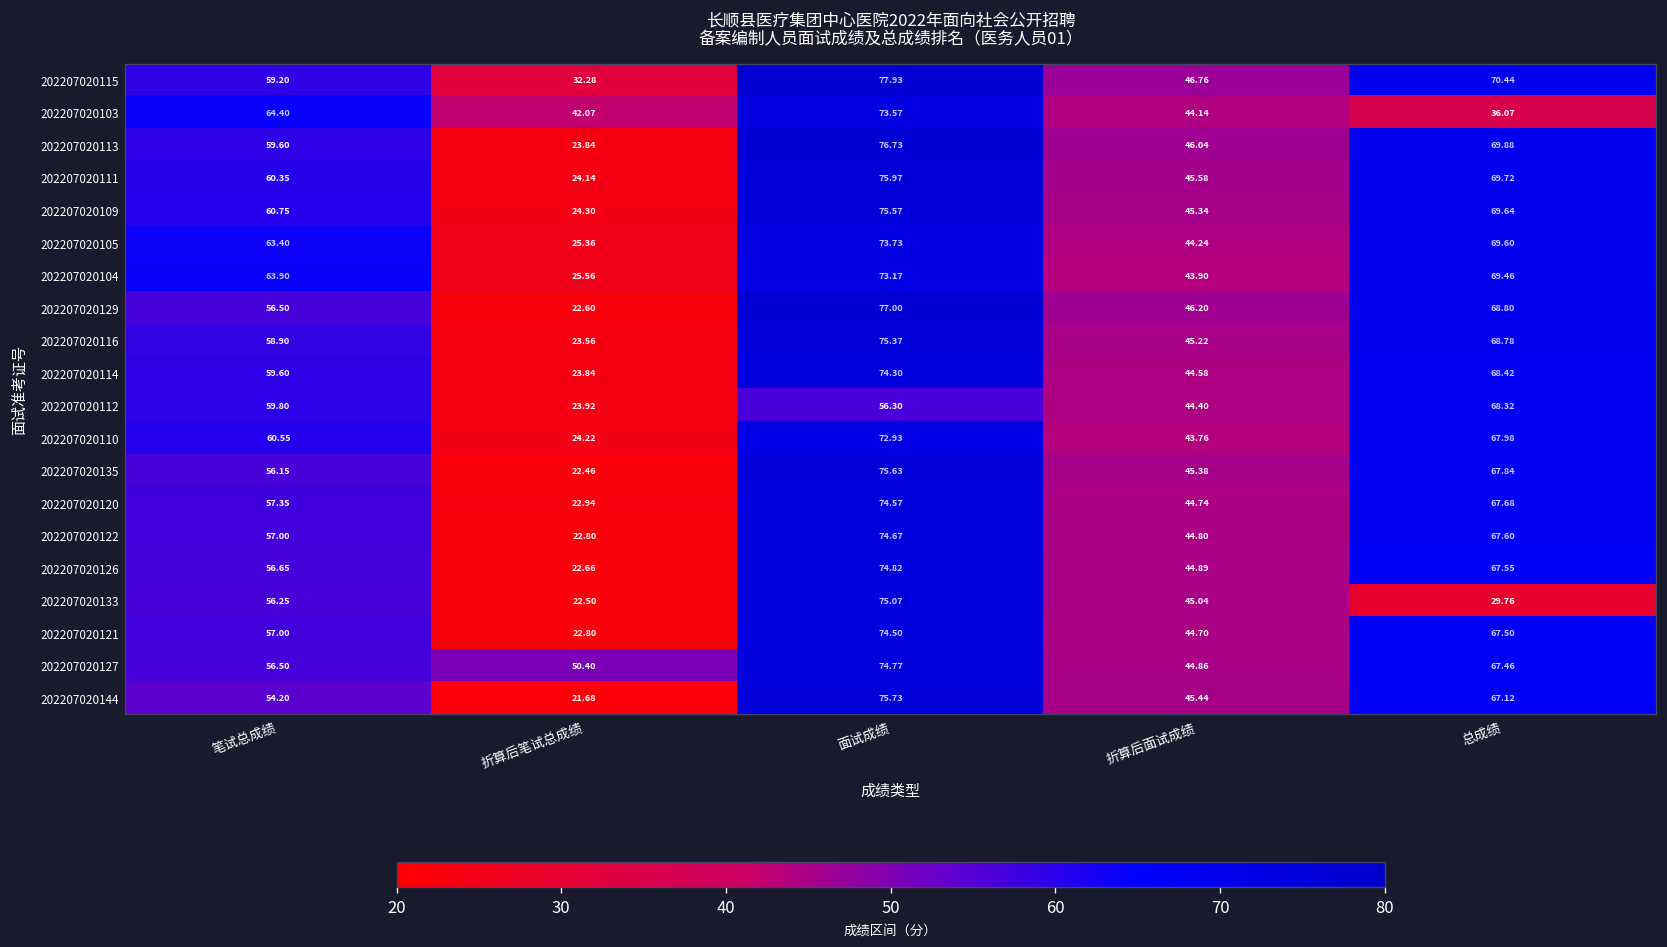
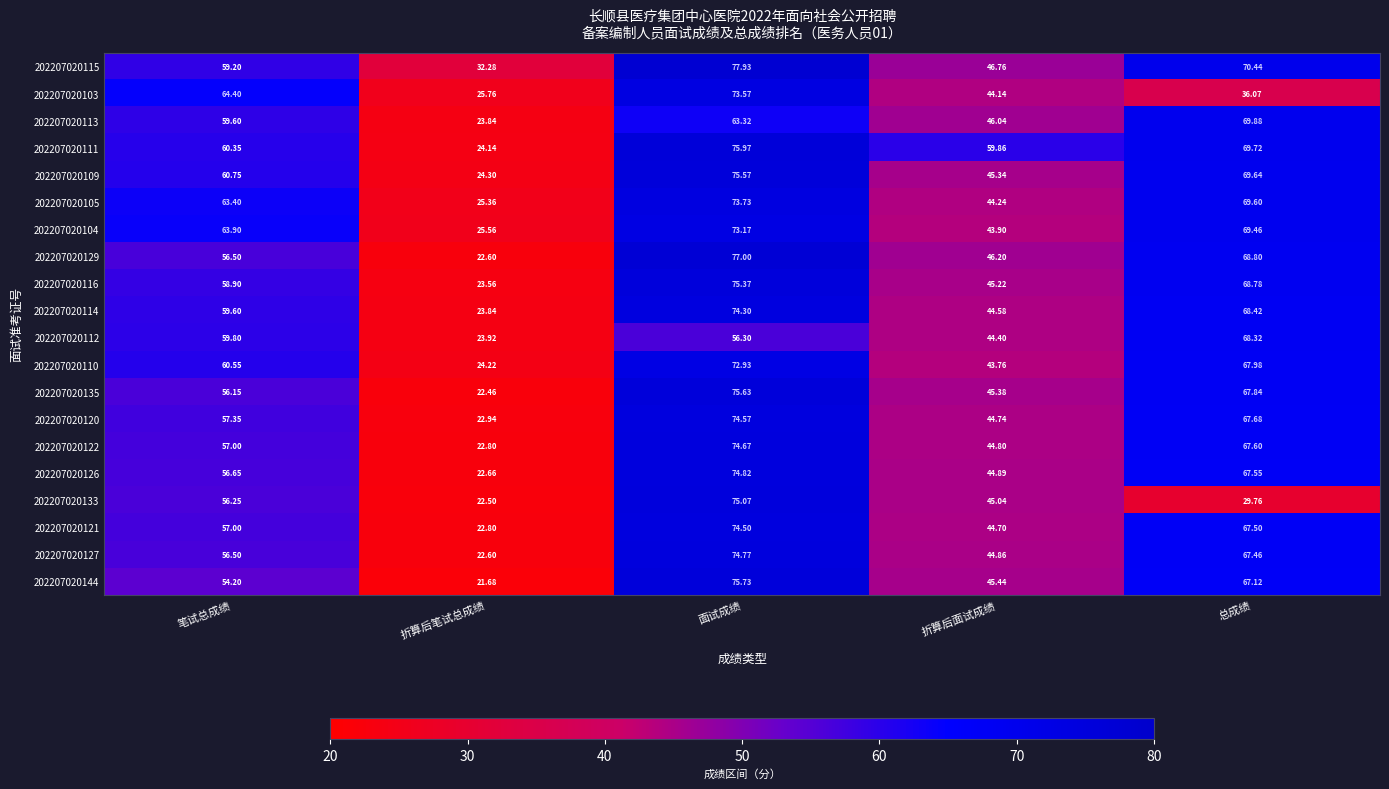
  {
    "202207020115": {
      "笔试总成绩": 59.20,
      "折算后笔试总成绩": 32.28,
      "面试成绩": 77.93,
      "折算后面试成绩": 46.76,
      "总成绩": 70.44
    },
    "202207020103": {
      "笔试总成绩": 64.40,
-     "折算后笔试总成绩": 42.07,
+     "折算后笔试总成绩": 25.76,
      "面试成绩": 73.57,
      "折算后面试成绩": 44.14,
      "总成绩": 36.07
    },
    "202207020113": {
      "笔试总成绩": 59.60,
      "折算后笔试总成绩": 23.84,
-     "面试成绩": 76.73,
+     "面试成绩": 63.32,
      "折算后面试成绩": 46.04,
      "总成绩": 69.88
    },
    "202207020111": {
      "笔试总成绩": 60.35,
      "折算后笔试总成绩": 24.14,
      "面试成绩": 75.97,
-     "折算后面试成绩": 45.58,
+     "折算后面试成绩": 59.86,
      "总成绩": 69.72
    },
    "202207020109": {
      "笔试总成绩": 60.75,
      "折算后笔试总成绩": 24.30,
      "面试成绩": 75.57,
      "折算后面试成绩": 45.34,
      "总成绩": 69.64
    },
    "202207020105": {
      "笔试总成绩": 63.40,
      "折算后笔试总成绩": 25.36,
      "面试成绩": 73.73,
      "折算后面试成绩": 44.24,
      "总成绩": 69.60
    },
    "202207020104": {
      "笔试总成绩": 63.90,
      "折算后笔试总成绩": 25.56,
      "面试成绩": 73.17,
      "折算后面试成绩": 43.90,
      "总成绩": 69.46
    },
    "202207020129": {
      "笔试总成绩": 56.50,
      "折算后笔试总成绩": 22.60,
      "面试成绩": 77.00,
      "折算后面试成绩": 46.20,
      "总成绩": 68.80
    },
    "202207020116": {
      "笔试总成绩": 58.90,
      "折算后笔试总成绩": 23.56,
      "面试成绩": 75.37,
      "折算后面试成绩": 45.22,
      "总成绩": 68.78
    },
    "202207020114": {
      "笔试总成绩": 59.60,
      "折算后笔试总成绩": 23.84,
      "面试成绩": 74.30,
      "折算后面试成绩": 44.58,
      "总成绩": 68.42
    },
    "202207020112": {
      "笔试总成绩": 59.80,
      "折算后笔试总成绩": 23.92,
      "面试成绩": 56.30,
      "折算后面试成绩": 44.40,
      "总成绩": 68.32
    },
    "202207020110": {
      "笔试总成绩": 60.55,
      "折算后笔试总成绩": 24.22,
      "面试成绩": 72.93,
      "折算后面试成绩": 43.76,
      "总成绩": 67.98
    },
    "202207020135": {
      "笔试总成绩": 56.15,
      "折算后笔试总成绩": 22.46,
      "面试成绩": 75.63,
      "折算后面试成绩": 45.38,
      "总成绩": 67.84
    },
    "202207020120": {
      "笔试总成绩": 57.35,
      "折算后笔试总成绩": 22.94,
      "面试成绩": 74.57,
      "折算后面试成绩": 44.74,
      "总成绩": 67.68
    },
    "202207020122": {
      "笔试总成绩": 57.00,
      "折算后笔试总成绩": 22.80,
      "面试成绩": 74.67,
      "折算后面试成绩": 44.80,
      "总成绩": 67.60
    },
    "202207020126": {
      "笔试总成绩": 56.65,
      "折算后笔试总成绩": 22.66,
      "面试成绩": 74.82,
      "折算后面试成绩": 44.89,
      "总成绩": 67.55
    },
    "202207020133": {
      "笔试总成绩": 56.25,
      "折算后笔试总成绩": 22.50,
      "面试成绩": 75.07,
      "折算后面试成绩": 45.04,
      "总成绩": 29.76
    },
    "202207020121": {
      "笔试总成绩": 57.00,
      "折算后笔试总成绩": 22.80,
      "面试成绩": 74.50,
      "折算后面试成绩": 44.70,
      "总成绩": 67.50
    },
    "202207020127": {
      "笔试总成绩": 56.50,
-     "折算后笔试总成绩": 50.40,
+     "折算后笔试总成绩": 22.60,
      "面试成绩": 74.77,
      "折算后面试成绩": 44.86,
      "总成绩": 67.46
    },
    "202207020144": {
      "笔试总成绩": 54.20,
      "折算后笔试总成绩": 21.68,
      "面试成绩": 75.73,
      "折算后面试成绩": 45.44,
      "总成绩": 67.12
    }
  }
